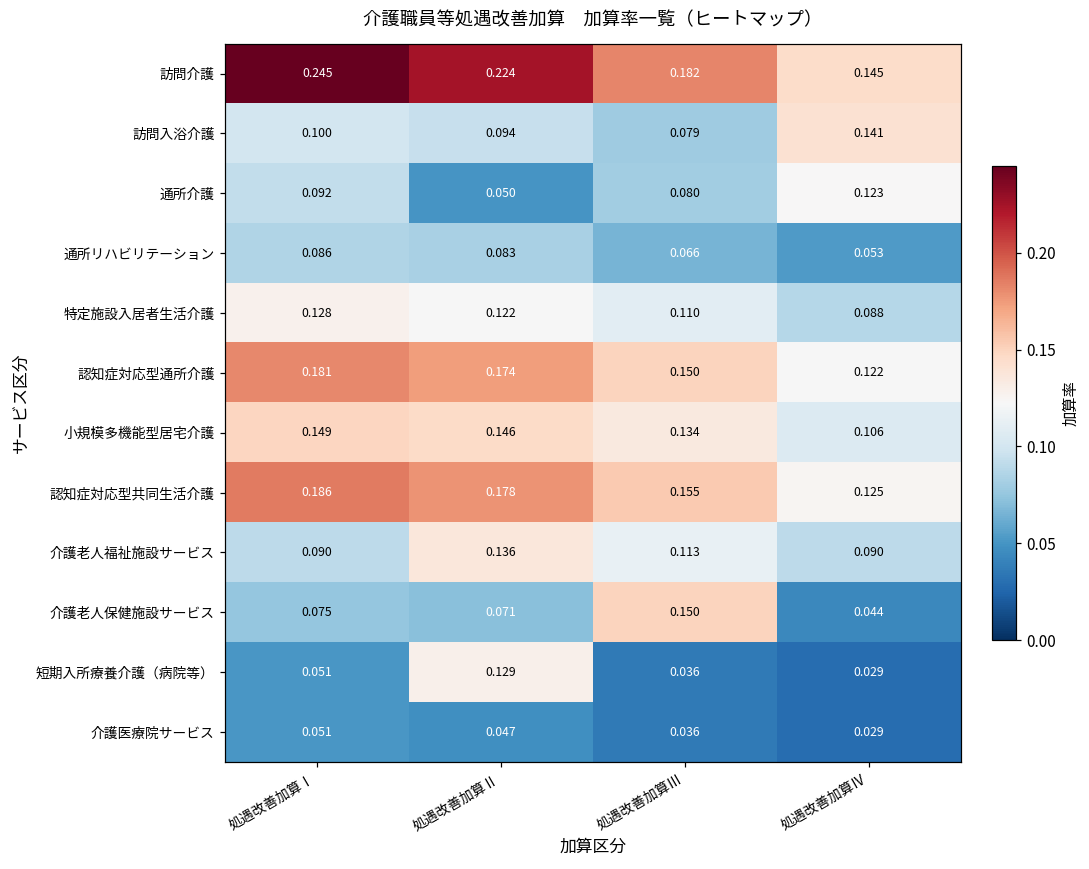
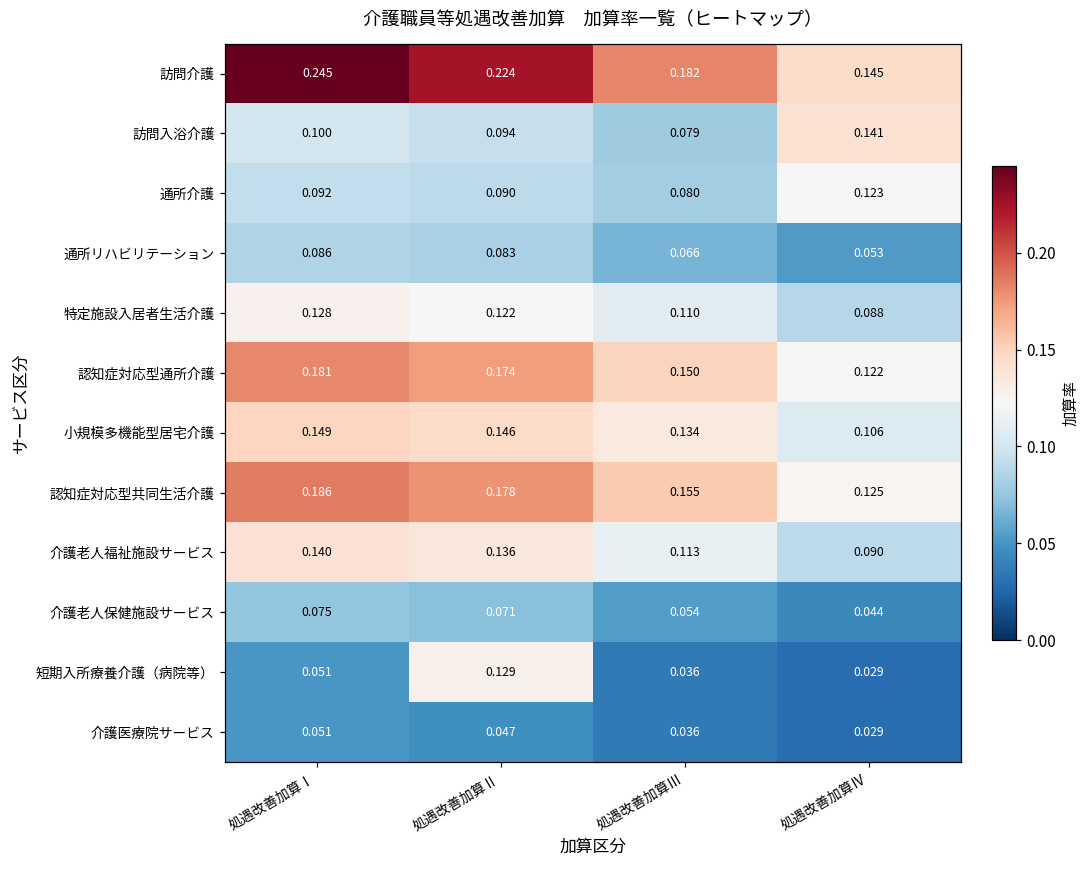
  {
    "訪問介護": {
      "処遇改善加算Ⅰ": 0.245,
      "処遇改善加算Ⅱ": 0.224,
      "処遇改善加算Ⅲ": 0.182,
      "処遇改善加算Ⅳ": 0.145
    },
    "訪問入浴介護": {
      "処遇改善加算Ⅰ": 0.100,
      "処遇改善加算Ⅱ": 0.094,
      "処遇改善加算Ⅲ": 0.079,
      "処遇改善加算Ⅳ": 0.141
    },
    "通所介護": {
      "処遇改善加算Ⅰ": 0.092,
-     "処遇改善加算Ⅱ": 0.050,
+     "処遇改善加算Ⅱ": 0.090,
      "処遇改善加算Ⅲ": 0.080,
      "処遇改善加算Ⅳ": 0.123
    },
    "通所リハビリテーション": {
      "処遇改善加算Ⅰ": 0.086,
      "処遇改善加算Ⅱ": 0.083,
      "処遇改善加算Ⅲ": 0.066,
      "処遇改善加算Ⅳ": 0.053
    },
    "特定施設入居者生活介護": {
      "処遇改善加算Ⅰ": 0.128,
      "処遇改善加算Ⅱ": 0.122,
      "処遇改善加算Ⅲ": 0.110,
      "処遇改善加算Ⅳ": 0.088
    },
    "認知症対応型通所介護": {
      "処遇改善加算Ⅰ": 0.181,
      "処遇改善加算Ⅱ": 0.174,
      "処遇改善加算Ⅲ": 0.150,
      "処遇改善加算Ⅳ": 0.122
    },
    "小規模多機能型居宅介護": {
      "処遇改善加算Ⅰ": 0.149,
      "処遇改善加算Ⅱ": 0.146,
      "処遇改善加算Ⅲ": 0.134,
      "処遇改善加算Ⅳ": 0.106
    },
    "認知症対応型共同生活介護": {
      "処遇改善加算Ⅰ": 0.186,
      "処遇改善加算Ⅱ": 0.178,
      "処遇改善加算Ⅲ": 0.155,
      "処遇改善加算Ⅳ": 0.125
    },
    "介護老人福祉施設サービス": {
-     "処遇改善加算Ⅰ": 0.090,
+     "処遇改善加算Ⅰ": 0.140,
      "処遇改善加算Ⅱ": 0.136,
      "処遇改善加算Ⅲ": 0.113,
      "処遇改善加算Ⅳ": 0.090
    },
    "介護老人保健施設サービス": {
      "処遇改善加算Ⅰ": 0.075,
      "処遇改善加算Ⅱ": 0.071,
-     "処遇改善加算Ⅲ": 0.150,
+     "処遇改善加算Ⅲ": 0.054,
      "処遇改善加算Ⅳ": 0.044
    },
    "短期入所療養介護（病院等）": {
      "処遇改善加算Ⅰ": 0.051,
      "処遇改善加算Ⅱ": 0.129,
      "処遇改善加算Ⅲ": 0.036,
      "処遇改善加算Ⅳ": 0.029
    },
    "介護医療院サービス": {
      "処遇改善加算Ⅰ": 0.051,
      "処遇改善加算Ⅱ": 0.047,
      "処遇改善加算Ⅲ": 0.036,
      "処遇改善加算Ⅳ": 0.029
    }
  }
